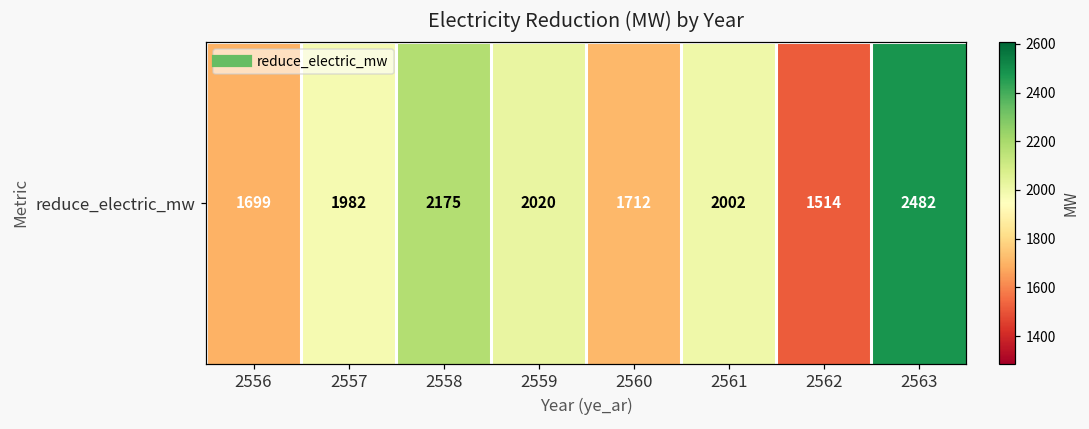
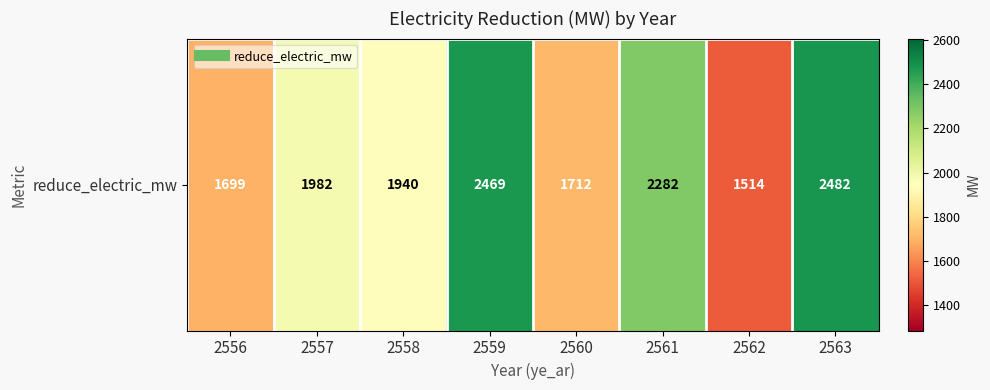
  {
    "reduce_electric_mw": {
      "2556": 1699,
      "2557": 1982,
-     "2558": 2175,
-     "2559": 2020,
+     "2558": 1940,
+     "2559": 2469,
      "2560": 1712,
-     "2561": 2002,
+     "2561": 2282,
      "2562": 1514,
      "2563": 2482
    }
  }
